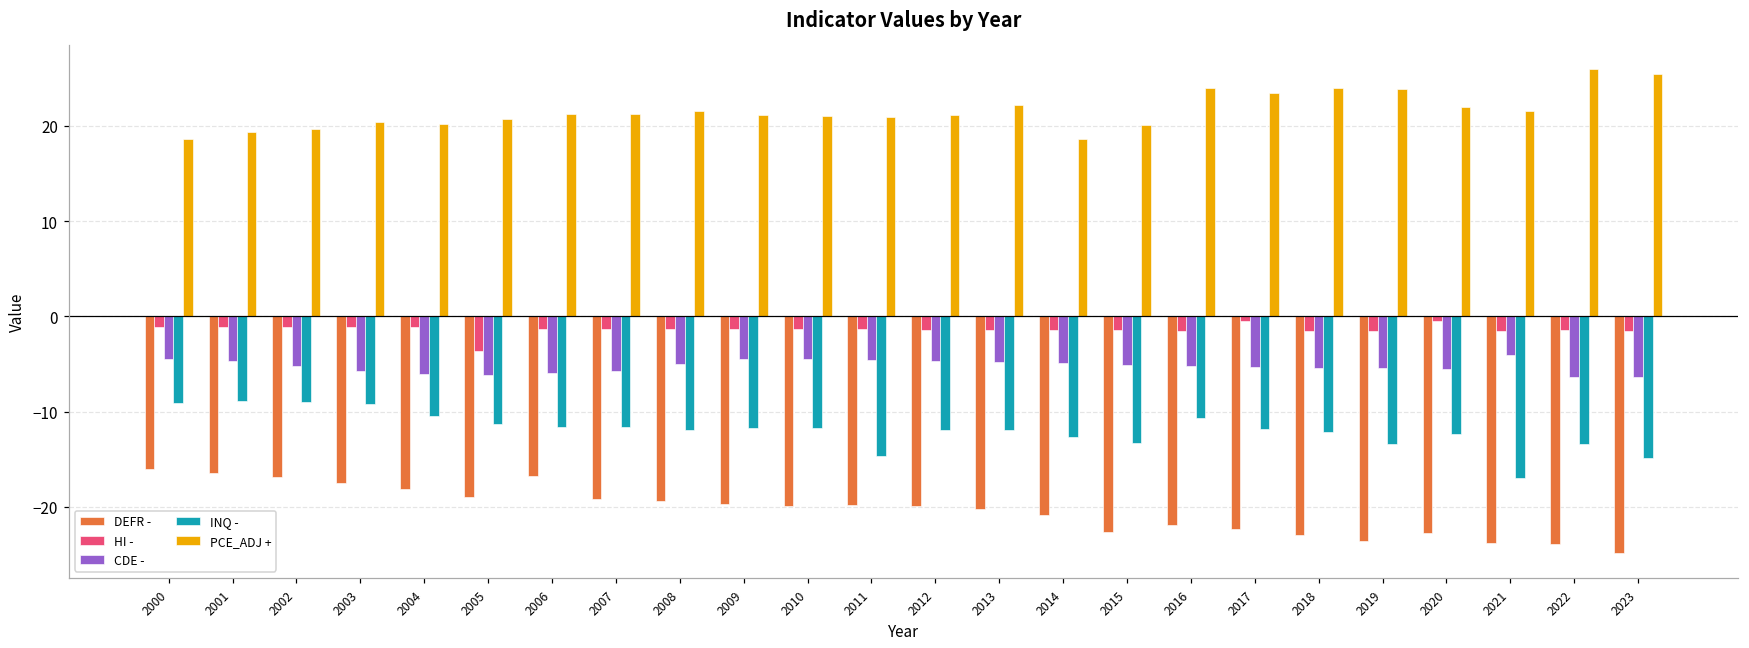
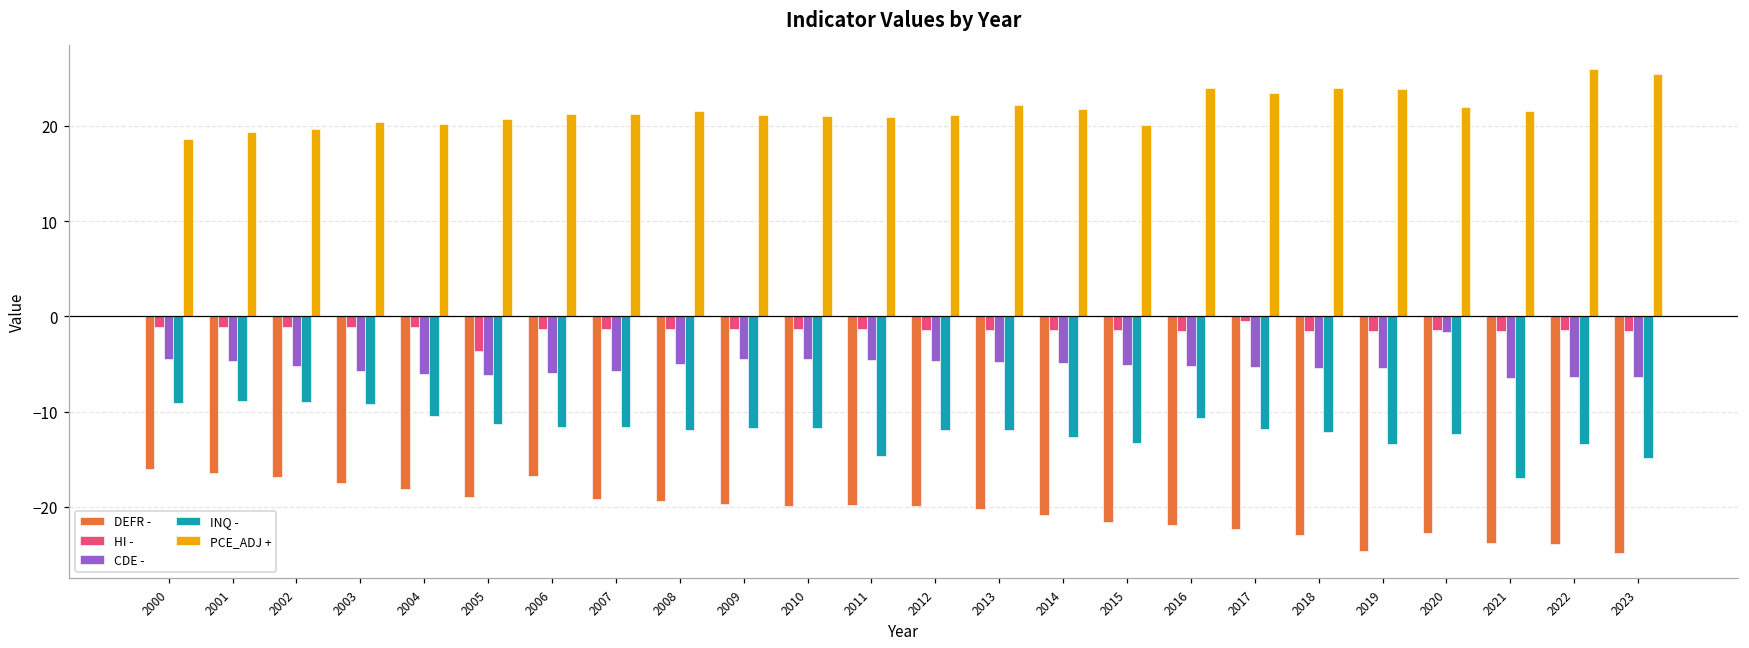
  {
    "DEFR -": {
      "2000": -16,
      "2001": -16,
      "2002": -17,
      "2003": -18,
      "2004": -18,
      "2005": -19,
      "2006": -17,
      "2007": -19,
      "2008": -19,
      "2009": -20,
      "2010": -20,
      "2011": -20,
      "2012": -20,
      "2013": -20,
      "2014": -21,
-     "2015": -23,
+     "2015": -22,
      "2016": -22,
      "2017": -22,
      "2018": -23,
-     "2019": -24,
+     "2019": -25,
      "2020": -23,
      "2021": -24,
      "2022": -24,
      "2023": -25
    },
    "HI -": {
      "2000": -1,
      "2001": -1,
      "2002": -1,
      "2003": -1,
      "2004": -1,
      "2005": -4,
      "2006": -1,
      "2007": -1,
      "2008": -1,
      "2009": -1,
      "2010": -1,
      "2011": -1,
      "2012": -1,
      "2013": -1,
      "2014": -1,
      "2015": -1,
      "2016": -1,
      "2017": -1,
      "2018": -2,
      "2019": -2,
-     "2020": 0,
+     "2020": -1,
      "2021": -1,
      "2022": -1,
      "2023": -2
    },
    "CDE -": {
      "2000": -4,
      "2001": -5,
      "2002": -5,
      "2003": -6,
      "2004": -6,
      "2005": -6,
      "2006": -6,
      "2007": -6,
      "2008": -5,
      "2009": -5,
      "2010": -5,
      "2011": -5,
      "2012": -5,
      "2013": -5,
      "2014": -5,
      "2015": -5,
      "2016": -5,
      "2017": -5,
      "2018": -5,
      "2019": -5,
-     "2020": -6,
-     "2021": -4,
+     "2020": -2,
+     "2021": -6,
      "2022": -6,
      "2023": -6
    },
    "INQ -": {
      "2000": -9,
      "2001": -9,
      "2002": -9,
      "2003": -9,
      "2004": -10,
      "2005": -11,
      "2006": -12,
      "2007": -12,
      "2008": -12,
      "2009": -12,
      "2010": -12,
      "2011": -15,
      "2012": -12,
      "2013": -12,
      "2014": -13,
      "2015": -13,
      "2016": -11,
      "2017": -12,
      "2018": -12,
      "2019": -13,
      "2020": -12,
      "2021": -17,
      "2022": -13,
      "2023": -15
    },
    "PCE_ADJ +": {
      "2000": 19,
      "2001": 19,
      "2002": 20,
      "2003": 20,
      "2004": 20,
      "2005": 21,
      "2006": 21,
      "2007": 21,
      "2008": 22,
      "2009": 21,
      "2010": 21,
      "2011": 21,
      "2012": 21,
      "2013": 22,
-     "2014": 19,
+     "2014": 22,
      "2015": 20,
      "2016": 24,
      "2017": 23,
      "2018": 24,
      "2019": 24,
      "2020": 22,
      "2021": 22,
      "2022": 26,
      "2023": 25
    }
  }
